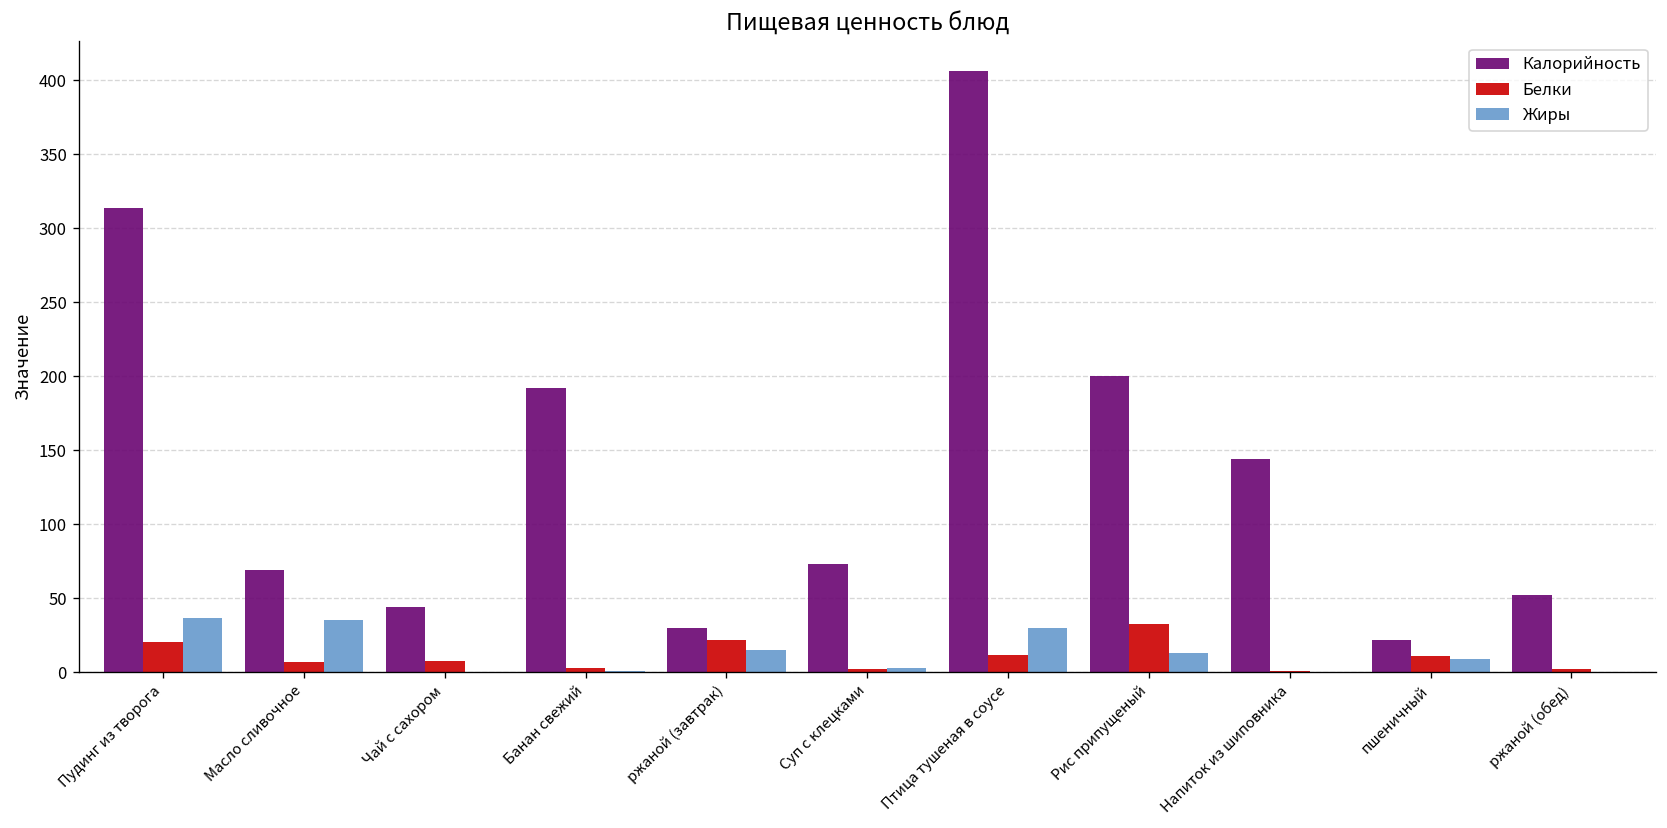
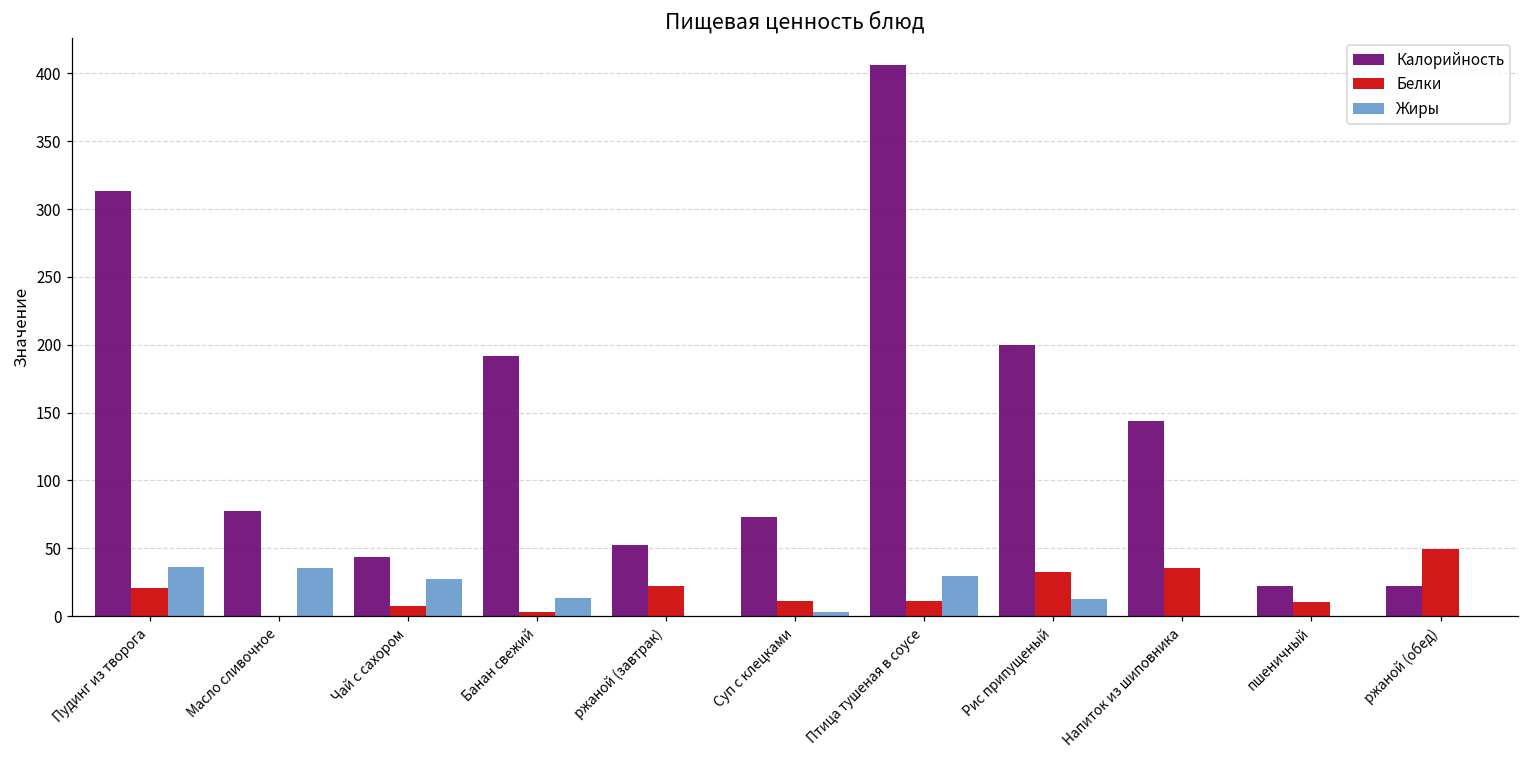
  {
    "Калорийность": {
      "Пудинг из творога": 314,
-     "Масло сливочное": 69,
+     "Масло сливочное": 78,
      "Чай с сахором": 44,
      "Банан свежий": 192,
-     "ржаной (завтрак)": 30,
+     "ржаной (завтрак)": 52,
      "Суп с клецками": 73,
      "Птица тушеная в соусе": 406,
      "Рис припущеный": 200,
      "Напиток из шиповника": 144,
      "пшеничный": 22,
-     "ржаной (обед)": 52
+     "ржаной (обед)": 22
    },
    "Белки": {
      "Пудинг из творога": 20,
-     "Масло сливочное": 7,
+     "Масло сливочное": 0,
      "Чай с сахором": 8,
      "Банан свежий": 3,
      "ржаной (завтрак)": 22,
-     "Суп с клецками": 2,
+     "Суп с клецками": 11,
      "Птица тушеная в соусе": 12,
      "Рис припущеный": 33,
-     "Напиток из шиповника": 1,
+     "Напиток из шиповника": 35,
      "пшеничный": 11,
-     "ржаной (обед)": 2
+     "ржаной (обед)": 50
    },
    "Жиры": {
      "Пудинг из творога": 37,
      "Масло сливочное": 36,
-     "Чай с сахором": 0,
-     "Банан свежий": 1,
-     "ржаной (завтрак)": 15,
+     "Чай с сахором": 27,
+     "Банан свежий": 14,
+     "ржаной (завтрак)": 0,
      "Суп с клецками": 3,
      "Птица тушеная в соусе": 30,
      "Рис припущеный": 13,
-     "пшеничный": 9
+     "пшеничный": 0
    }
  }
